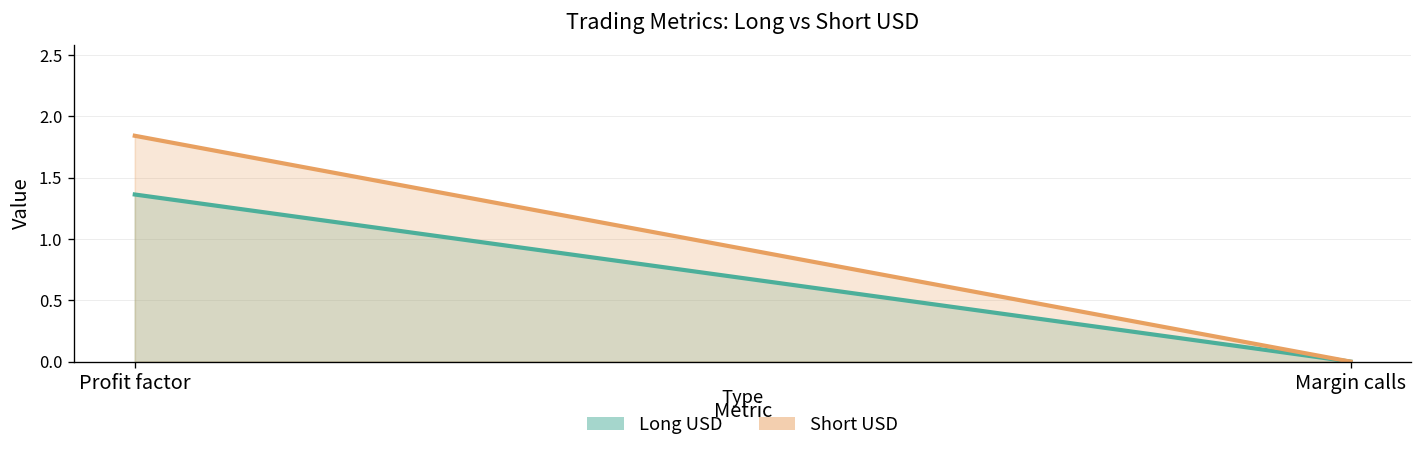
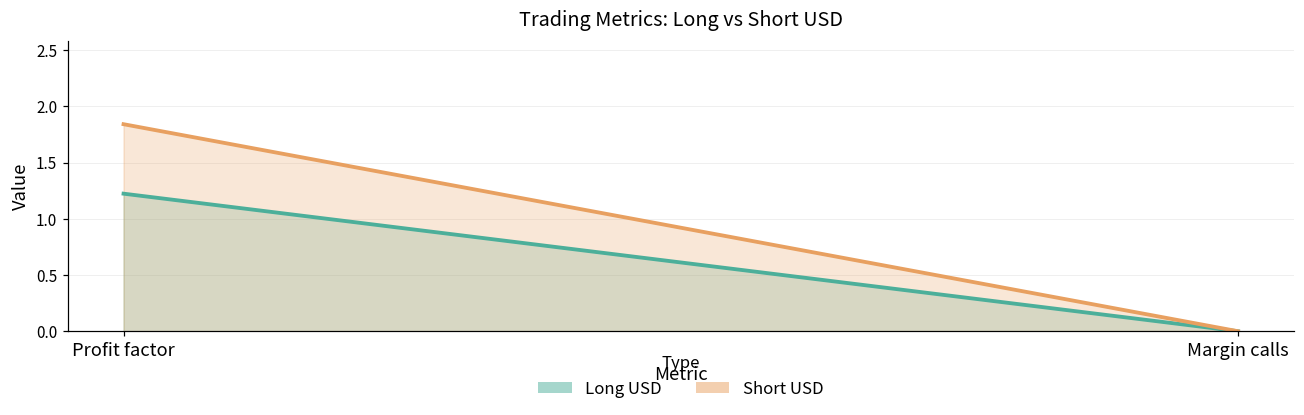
  {
    "Long USD": {
-     "Profit factor": 1.36
+     "Profit factor": 1.22
    },
    "Short USD": {
      "Profit factor": 1.84
    }
  }
